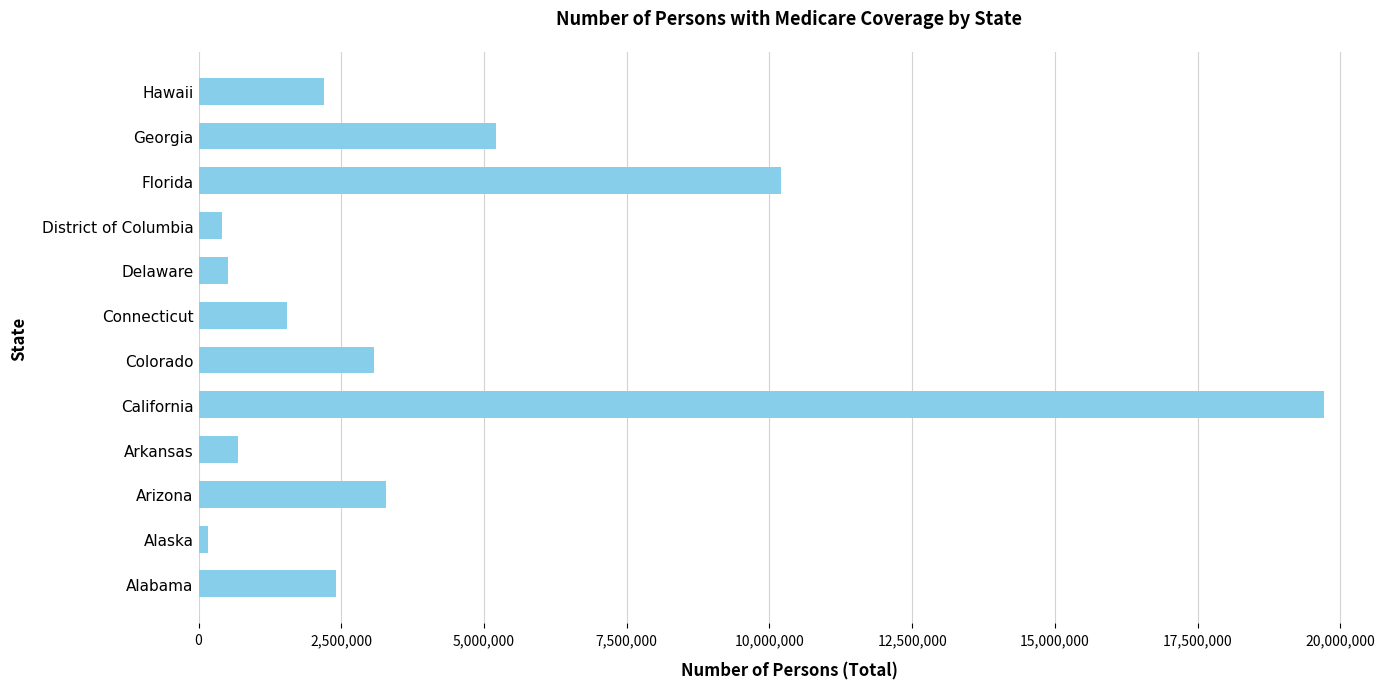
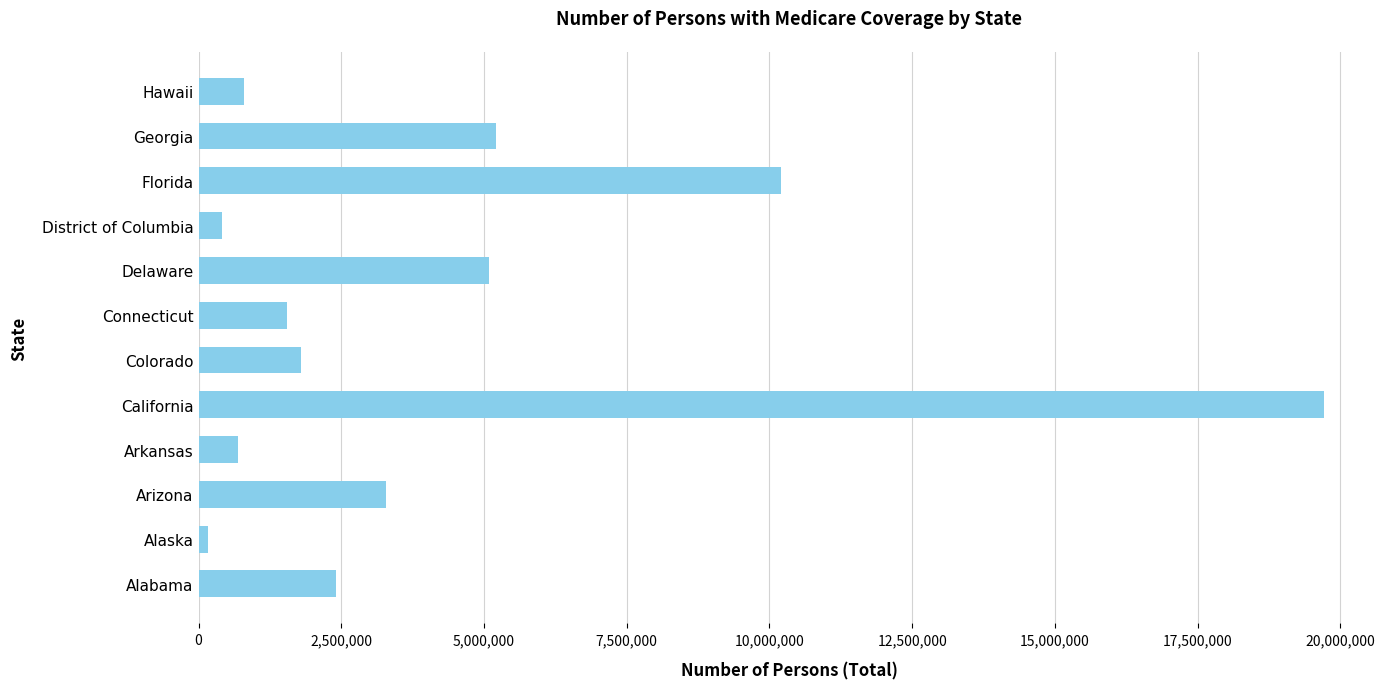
  {
-   "Hawaii": "2,200,000",
+   "Hawaii": "800,000",
    "Georgia": "5,200,000",
    "Florida": "10,200,000",
    "District of Columbia": "400,000",
-   "Delaware": "500,000",
+   "Delaware": "5,100,000",
    "Connecticut": "1,500,000",
-   "Colorado": "3,100,000",
+   "Colorado": "1,800,000",
    "California": "19,700,000",
    "Arkansas": "700,000",
    "Arizona": "3,300,000",
    "Alaska": "200,000",
    "Alabama": "2,400,000"
  }
